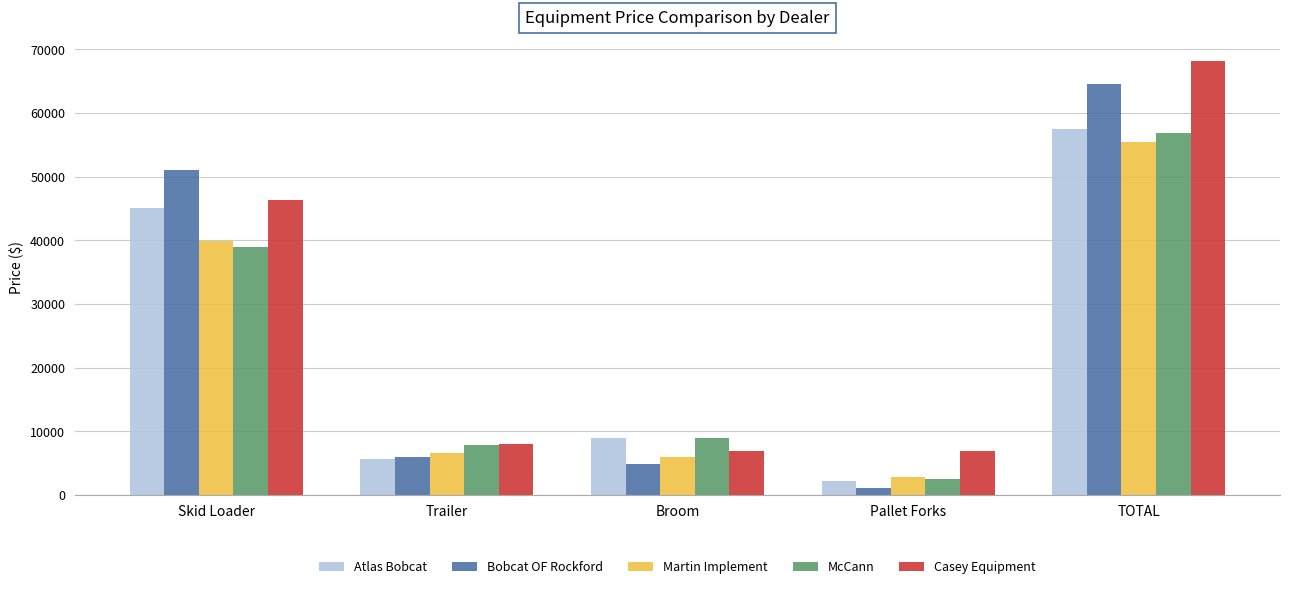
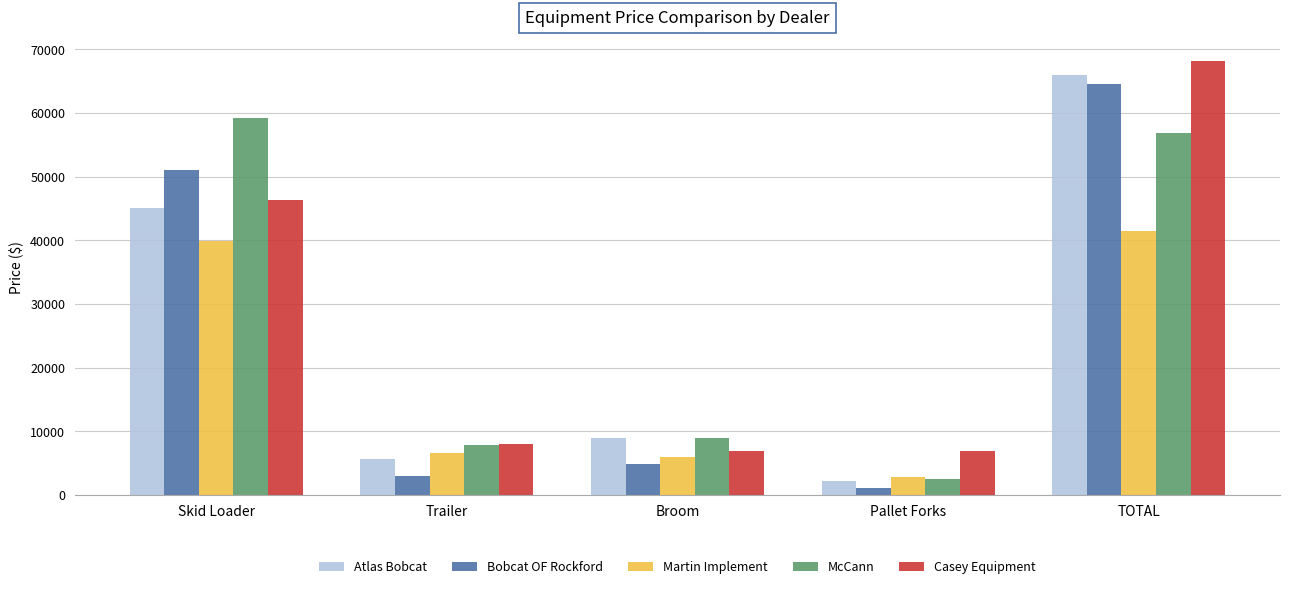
  {
    "Atlas Bobcat": {
      "Skid Loader": 45000,
      "Trailer": 6000,
      "Broom": 9000,
      "Pallet Forks": 2000,
-     "TOTAL": 58000
+     "TOTAL": 66000
    },
    "Bobcat OF Rockford": {
      "Skid Loader": 51000,
-     "Trailer": 6000,
+     "Trailer": 3000,
      "Broom": 5000,
      "Pallet Forks": 1000,
      "TOTAL": 65000
    },
    "Martin Implement": {
      "Skid Loader": 40000,
      "Trailer": 7000,
      "Broom": 6000,
      "Pallet Forks": 3000,
-     "TOTAL": 55000
+     "TOTAL": 41000
    },
    "McCann": {
-     "Skid Loader": 39000,
+     "Skid Loader": 59000,
      "Trailer": 8000,
      "Broom": 9000,
      "Pallet Forks": 2000,
      "TOTAL": 57000
    },
    "Casey Equipment": {
      "Skid Loader": 46000,
      "Trailer": 8000,
      "Broom": 7000,
      "Pallet Forks": 7000,
      "TOTAL": 68000
    }
  }
